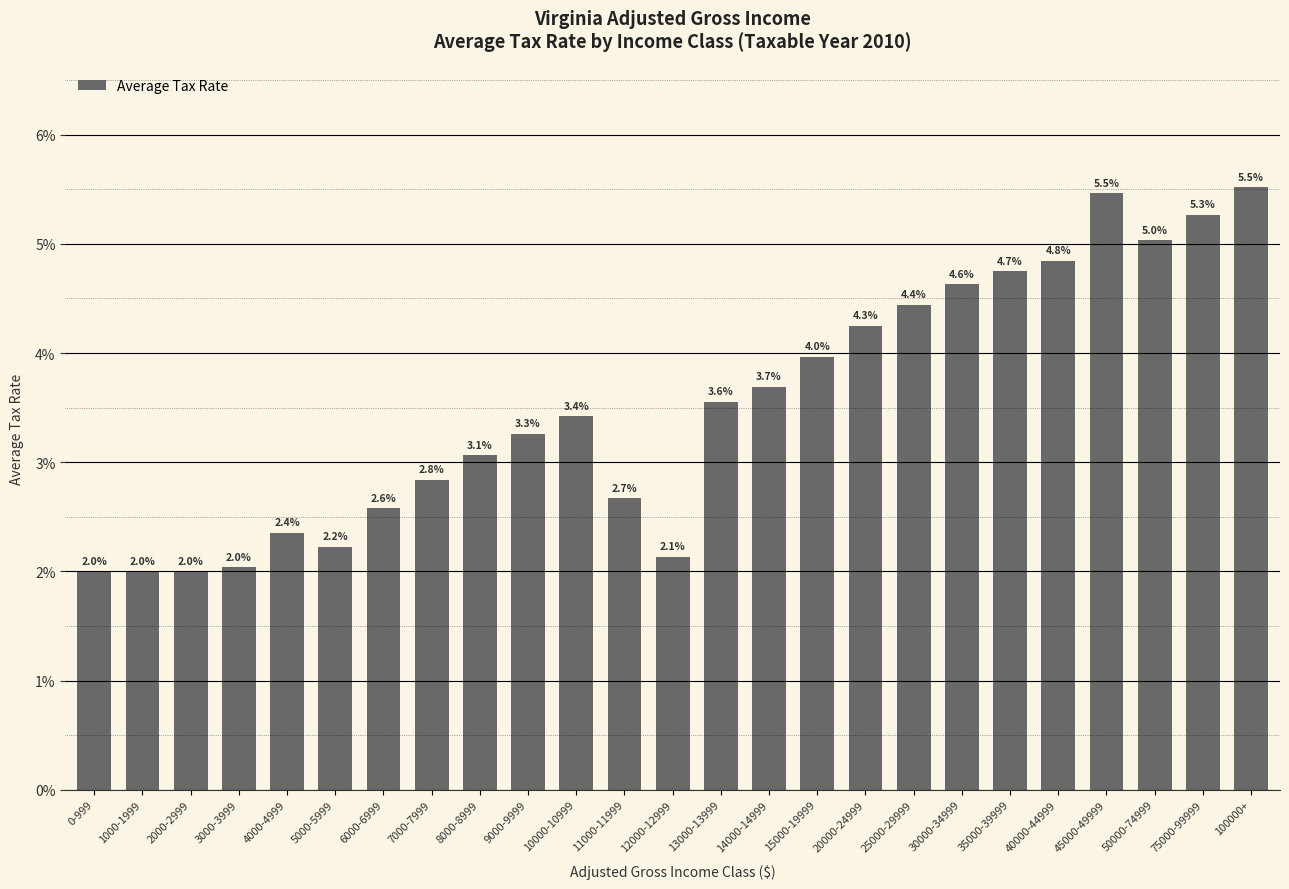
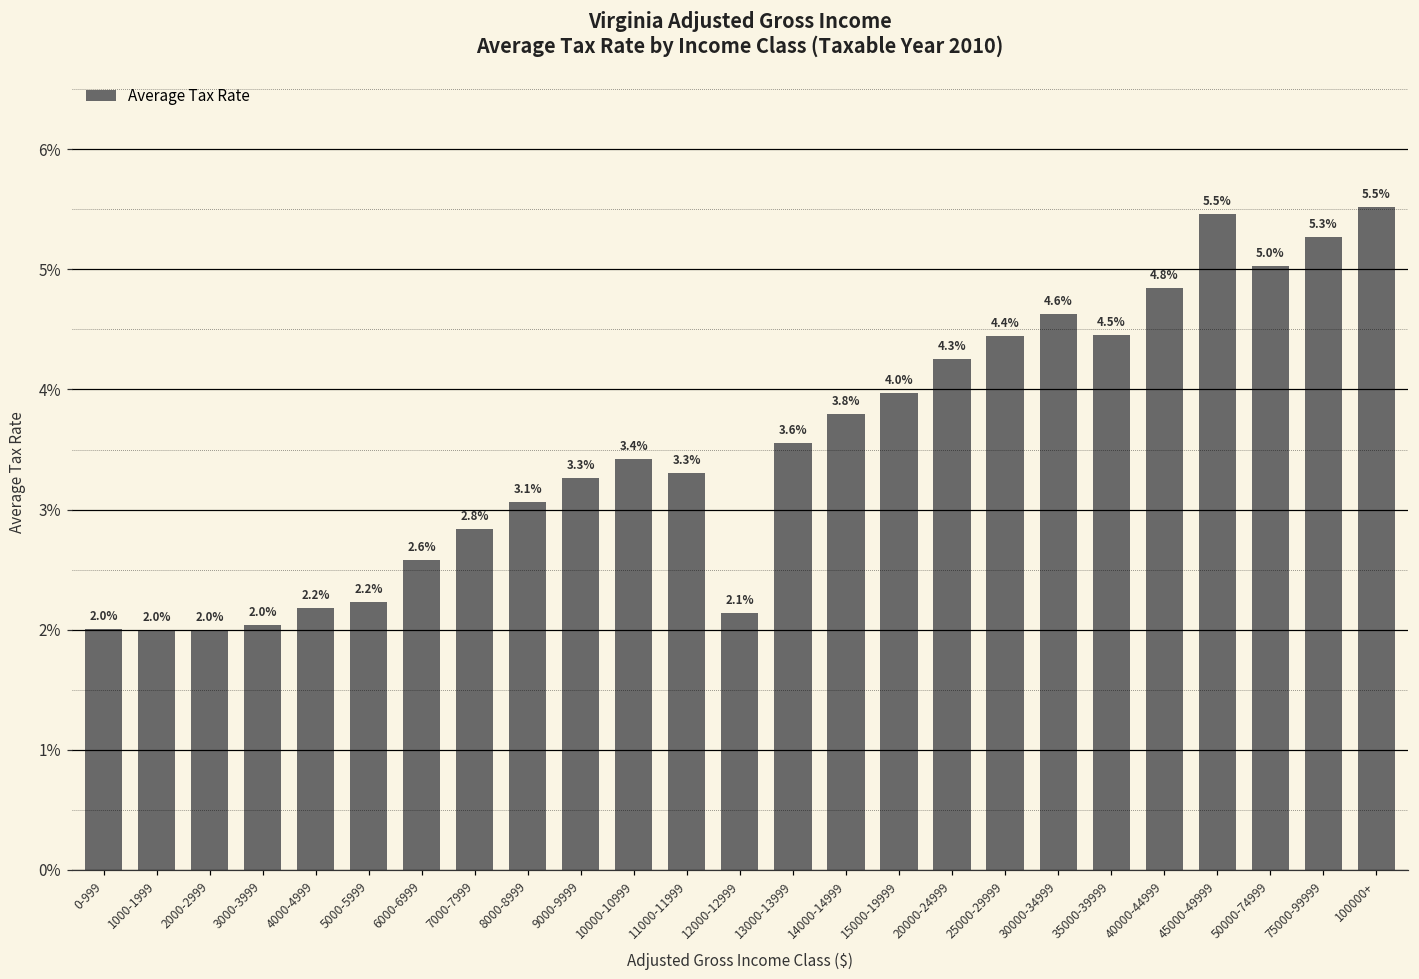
  {
    "0-999": "2.0%",
    "1000-1999": "2.0%",
    "2000-2999": "2.0%",
    "3000-3999": "2.0%",
-   "4000-4999": "2.4%",
+   "4000-4999": "2.2%",
    "5000-5999": "2.2%",
    "6000-6999": "2.6%",
    "7000-7999": "2.8%",
    "8000-8999": "3.1%",
    "9000-9999": "3.3%",
    "10000-10999": "3.4%",
-   "11000-11999": "2.7%",
+   "11000-11999": "3.3%",
    "12000-12999": "2.1%",
    "13000-13999": "3.6%",
-   "14000-14999": "3.7%",
+   "14000-14999": "3.8%",
    "15000-19999": "4.0%",
    "20000-24999": "4.3%",
    "25000-29999": "4.4%",
    "30000-34999": "4.6%",
-   "35000-39999": "4.7%",
+   "35000-39999": "4.5%",
    "40000-44999": "4.8%",
    "45000-49999": "5.5%",
    "50000-74999": "5.0%",
    "75000-99999": "5.3%",
    "100000+": "5.5%"
  }
